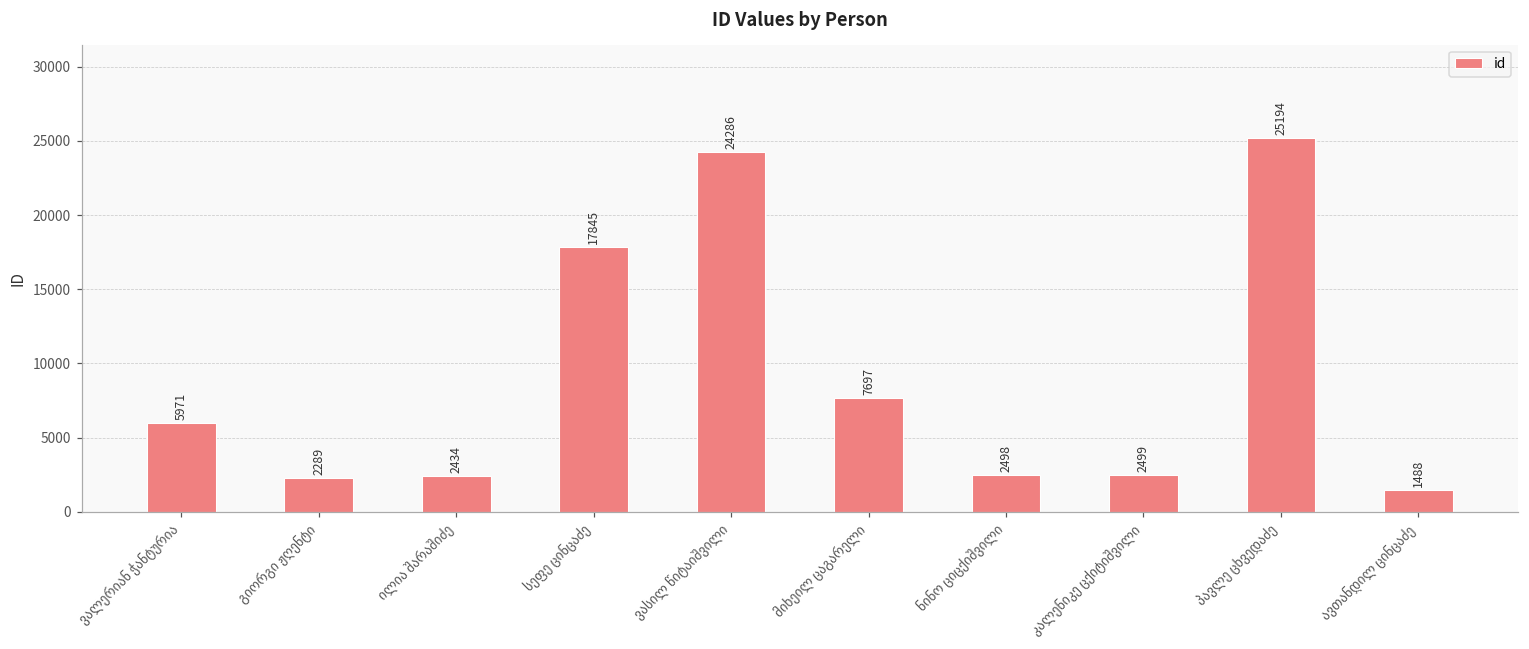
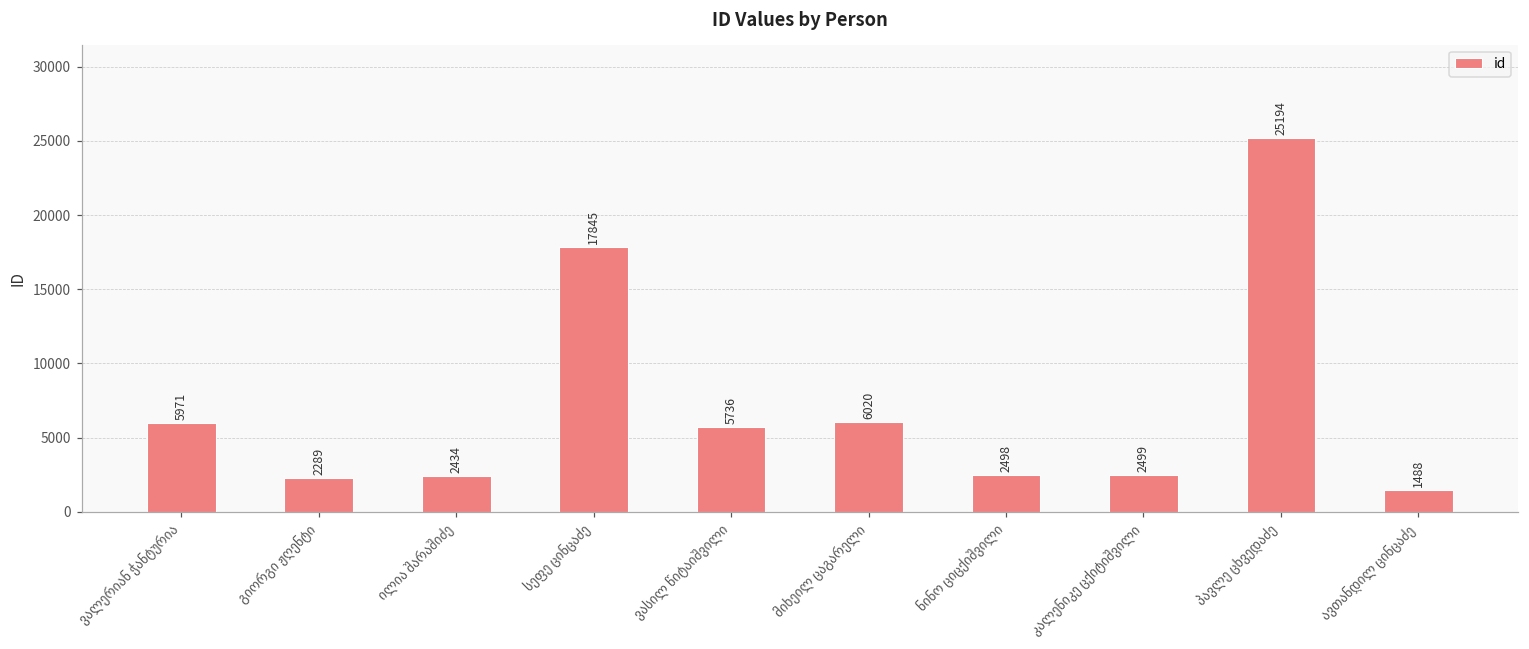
  {
    "ვალერიან ჭანტურია": 5971,
    "გიორგი ჟღენტი": 2289,
    "ილია შარაშიძე": 2434,
    "სეფე ცინცაძე": 17845,
-   "ვასილ წიტაიშვილი": 24286,
-   "მიხეილ ცაგარელი": 7697,
+   "ვასილ წიტაიშვილი": 5736,
+   "მიხეილ ცაგარელი": 6020,
    "ნინო ციცქიშვილი": 2498,
    "კალენიკე ცქიტიშვილი": 2499,
    "პავლე ცხვედაძე": 25194,
    "ავთანდილ ცინცაძე": 1488
  }
